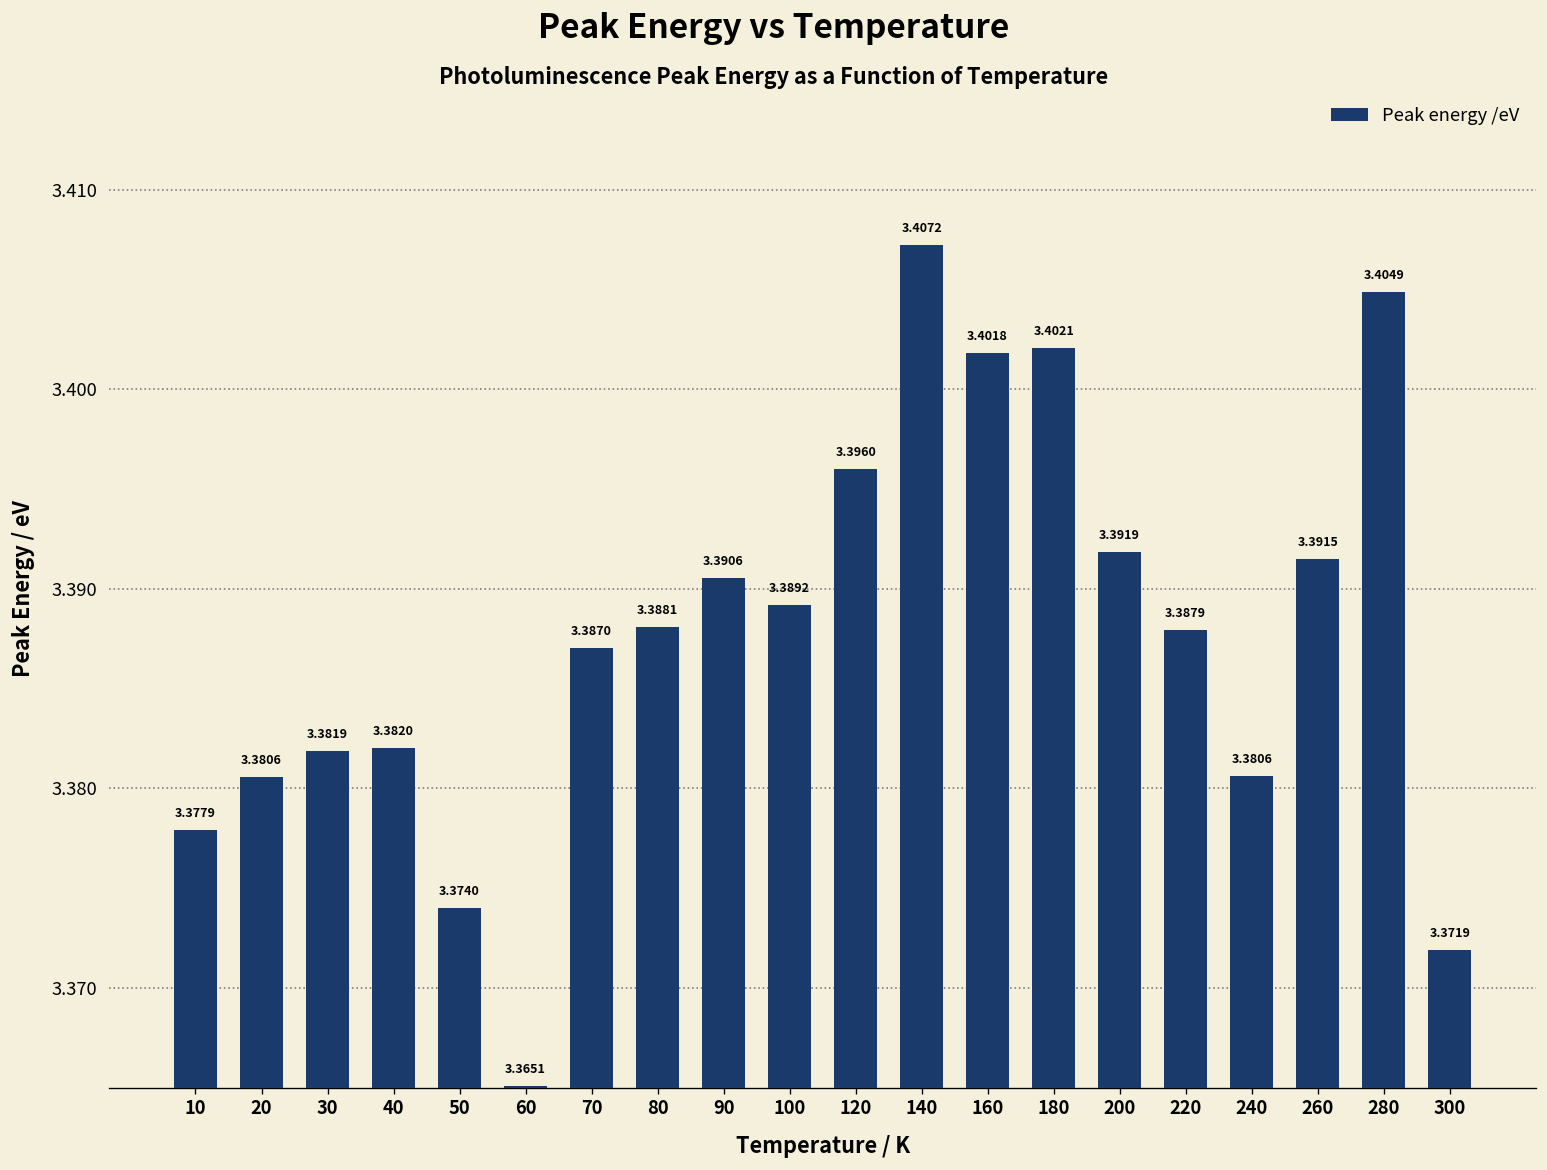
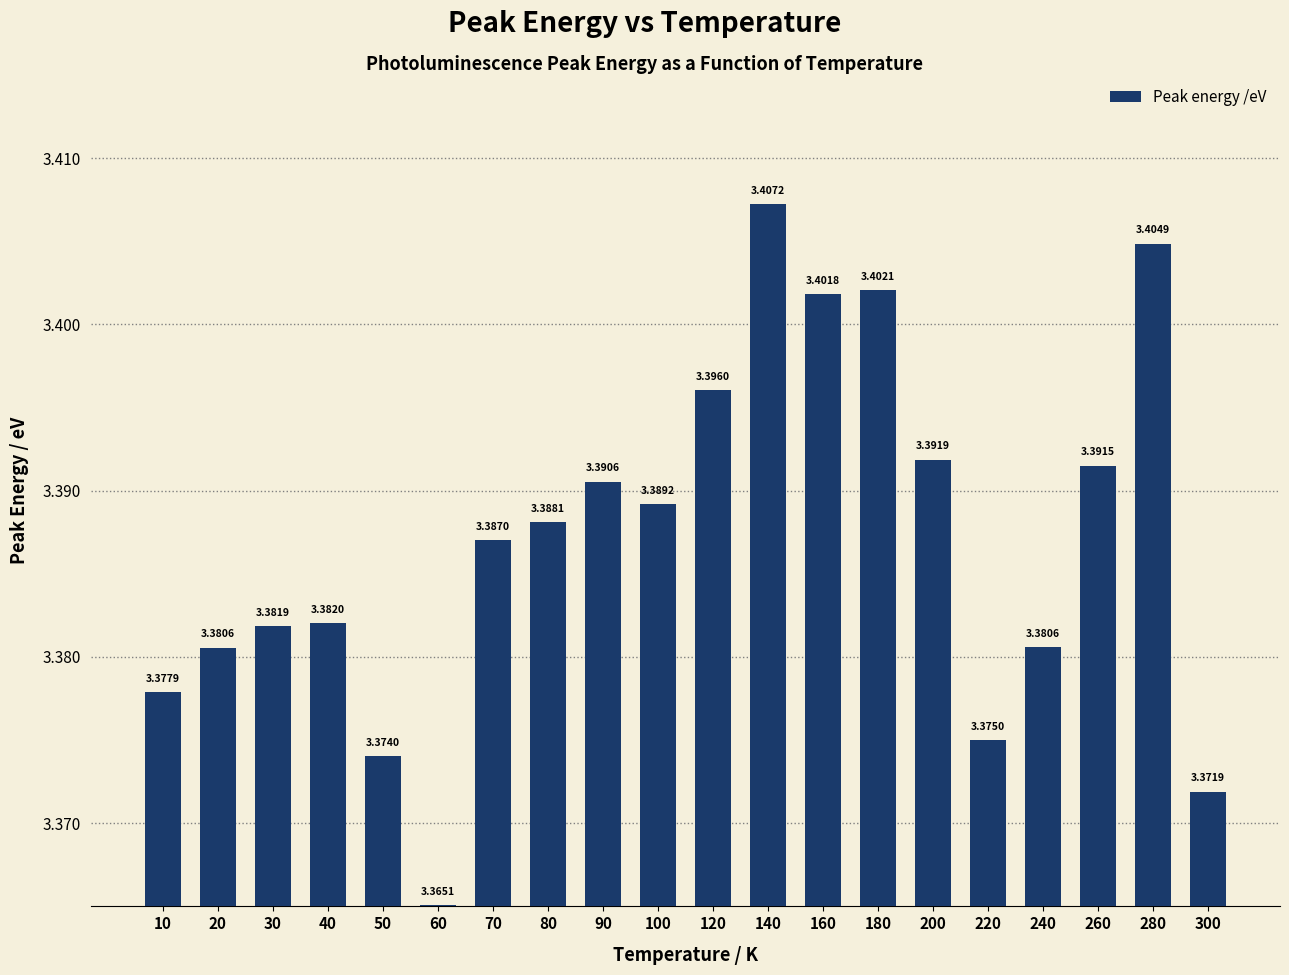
  {
    "10": 3.3779,
    "20": 3.3806,
    "30": 3.3819,
    "40": 3.3820,
    "50": 3.3740,
    "60": 3.3651,
    "70": 3.3870,
    "80": 3.3881,
    "90": 3.3906,
    "100": 3.3892,
    "120": 3.3960,
    "140": 3.4072,
    "160": 3.4018,
    "180": 3.4021,
    "200": 3.3919,
-   "220": 3.3879,
+   "220": 3.3750,
    "240": 3.3806,
    "260": 3.3915,
    "280": 3.4049,
    "300": 3.3719
  }
